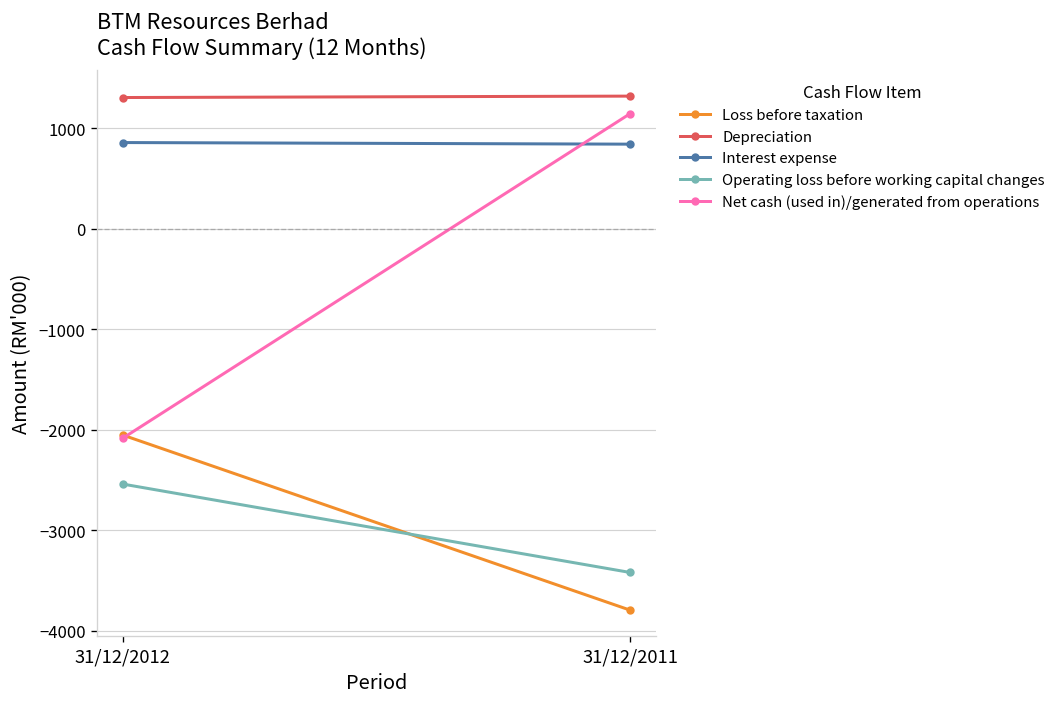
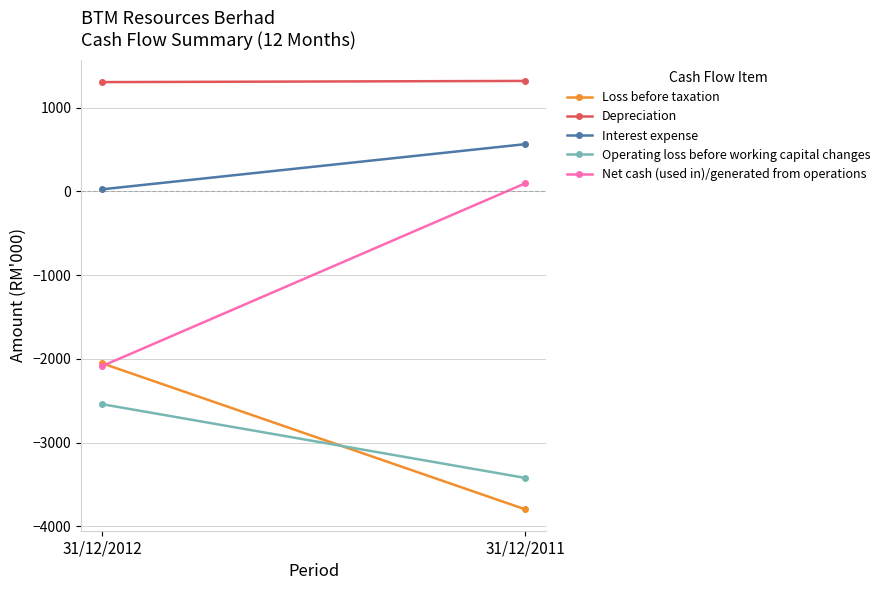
  {
    "Loss before taxation": {
      "31/12/2012": -2100,
      "31/12/2011": -3800
    },
    "Depreciation": {
      "31/12/2012": 1300,
      "31/12/2011": 1300
    },
    "Interest expense": {
-     "31/12/2012": 900,
-     "31/12/2011": 800
+     "31/12/2012": 0,
+     "31/12/2011": 600
    },
    "Operating loss before working capital changes": {
      "31/12/2012": -2500,
      "31/12/2011": -3400
    },
    "Net cash (used in)/generated from operations": {
      "31/12/2012": -2100,
-     "31/12/2011": 1100
+     "31/12/2011": 100
    }
  }
